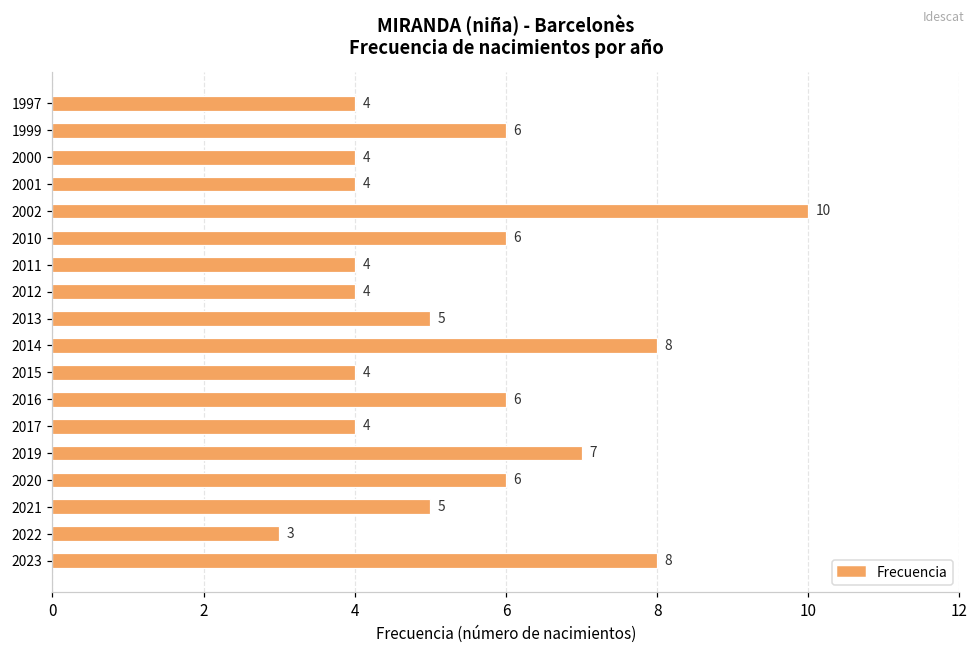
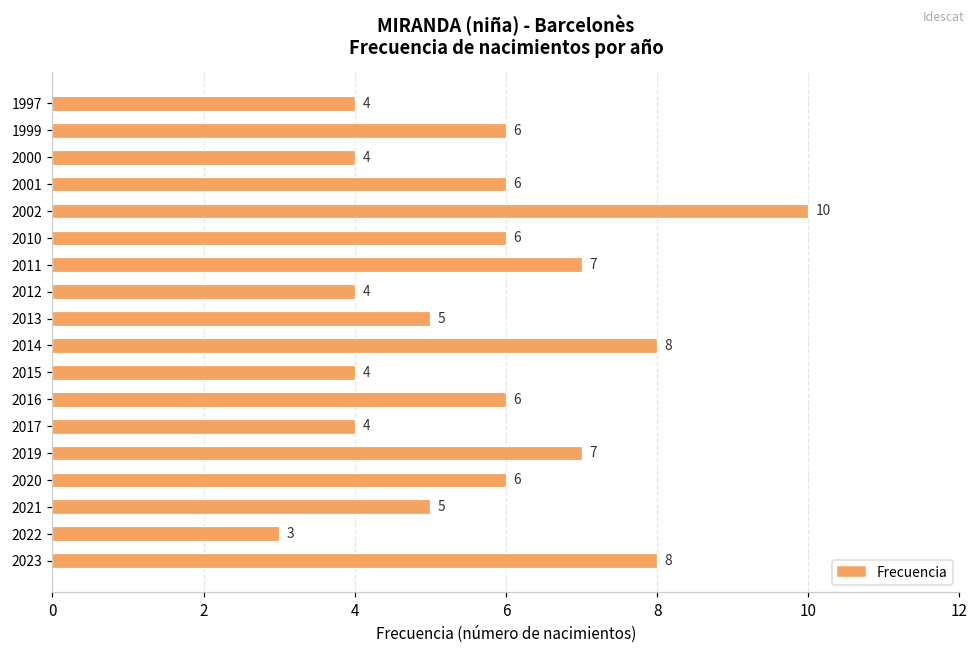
  {
    "1997": 4,
    "1999": 6,
    "2000": 4,
-   "2001": 4,
+   "2001": 6,
    "2002": 10,
    "2010": 6,
-   "2011": 4,
+   "2011": 7,
    "2012": 4,
    "2013": 5,
    "2014": 8,
    "2015": 4,
    "2016": 6,
    "2017": 4,
    "2019": 7,
    "2020": 6,
    "2021": 5,
    "2022": 3,
    "2023": 8
  }
